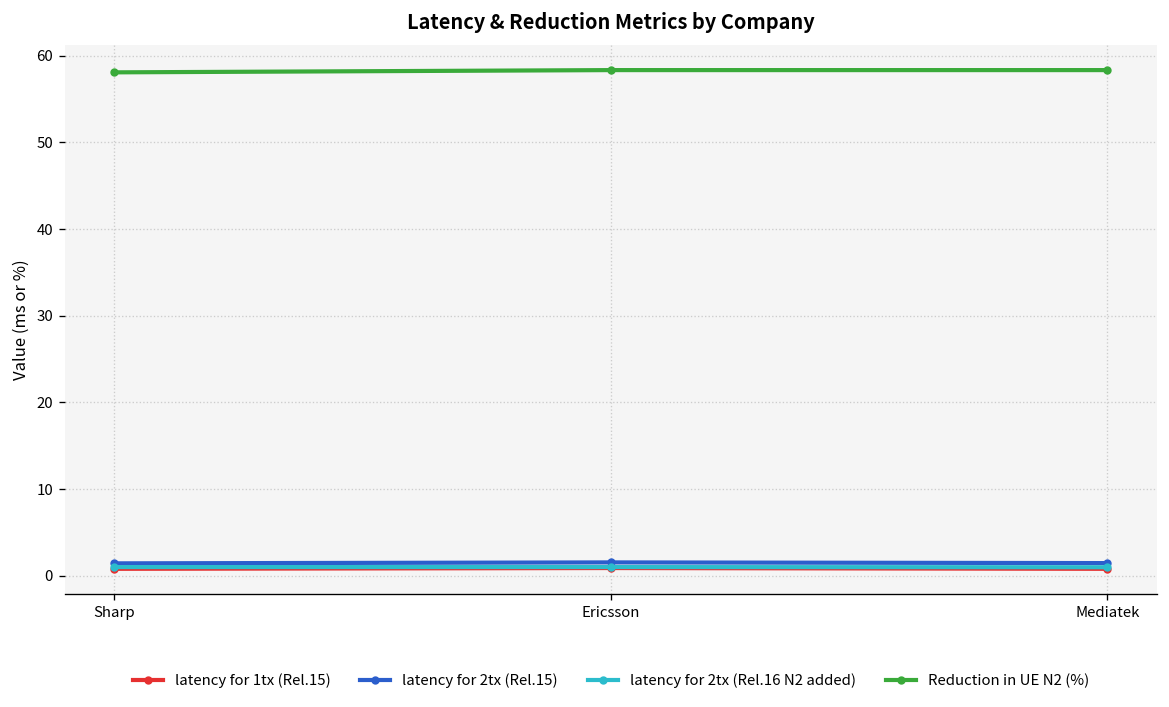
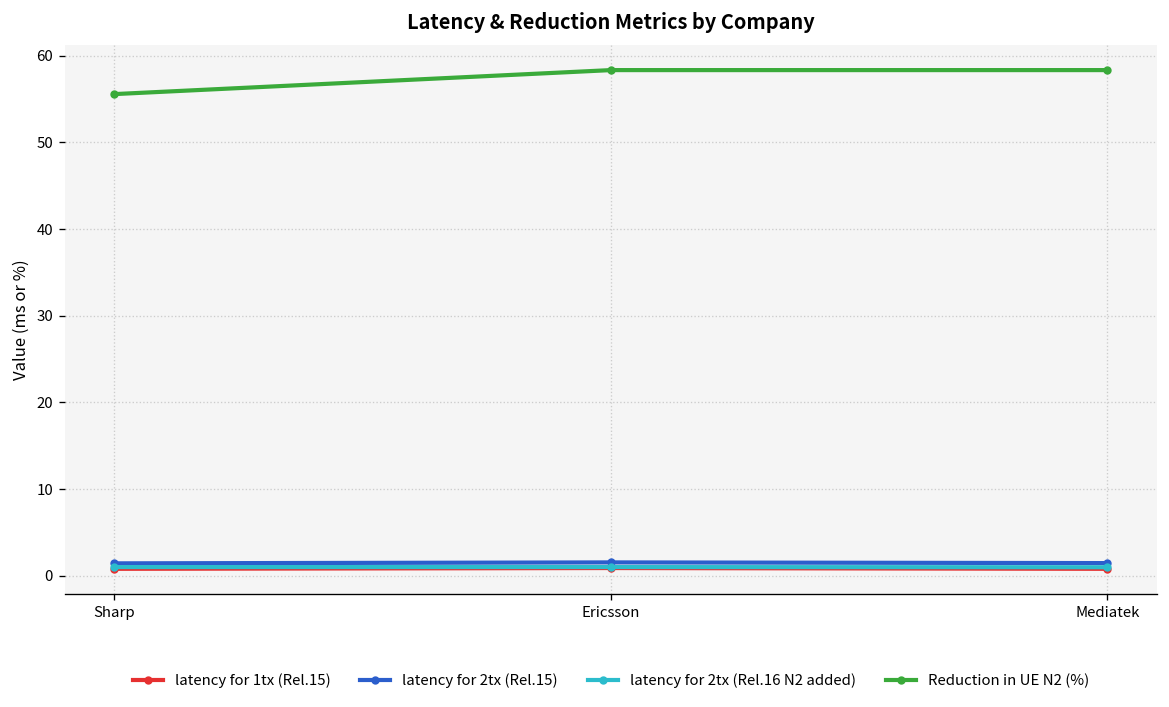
  {
    "latency for 2tx (Rel.15)": {
      "Sharp": 1,
      "Ericsson": 2,
      "Mediatek": 1
    },
    "Reduction in UE N2 (%)": {
-     "Sharp": 58,
+     "Sharp": 56,
      "Ericsson": 58,
      "Mediatek": 58
    }
  }
